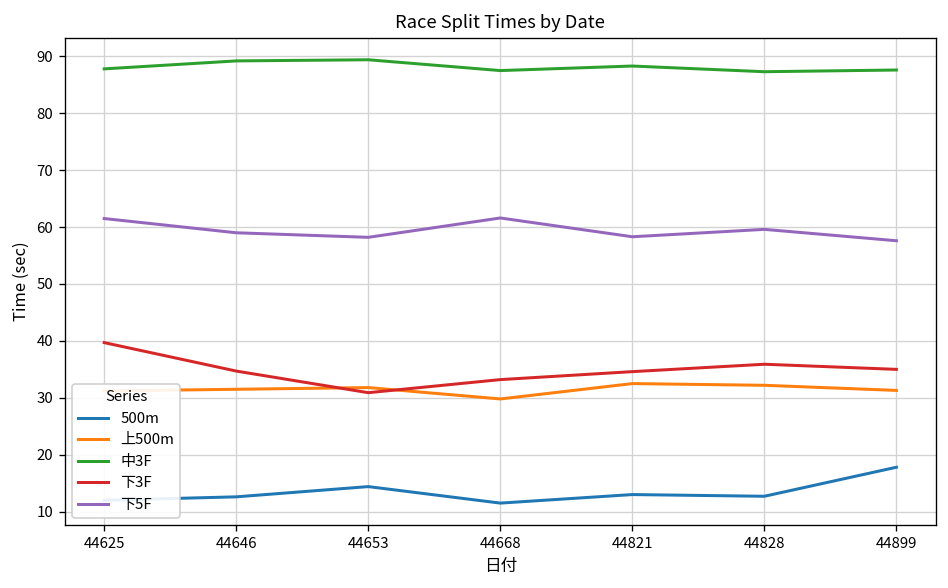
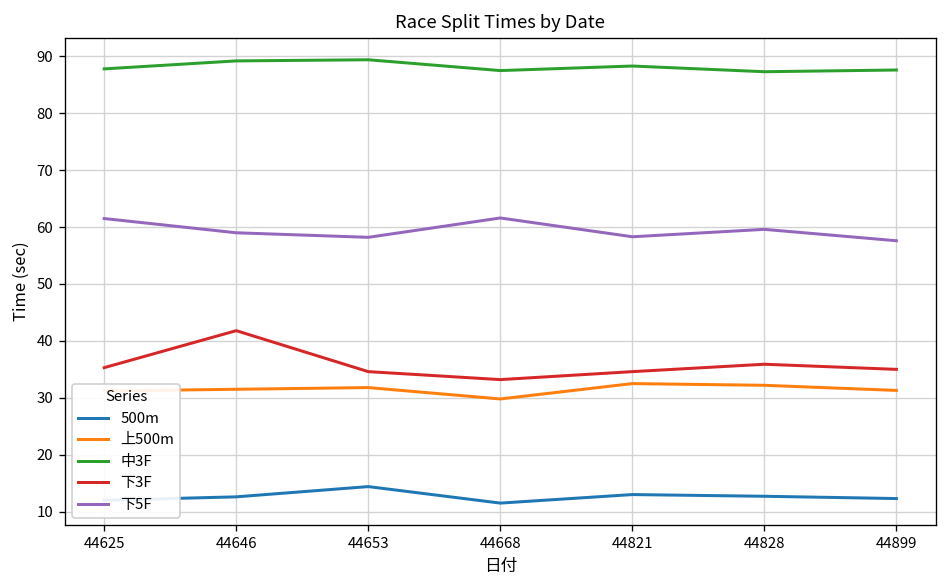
  {
    "500m": {
      "44646": 13,
      "44653": 14,
      "44668": 12,
      "44821": 13,
      "44828": 13,
-     "44899": 18
+     "44899": 12
    },
    "上500m": {
      "44646": 32,
      "44653": 32,
      "44668": 30,
      "44821": 33,
      "44828": 32,
      "44899": 31
    },
    "中3F": {
      "44625": 88,
      "44646": 89,
      "44653": 89,
      "44668": 88,
      "44821": 88,
      "44828": 87,
      "44899": 88
    },
    "下3F": {
-     "44625": 40,
-     "44646": 35,
-     "44653": 31,
+     "44625": 35,
+     "44646": 42,
+     "44653": 35,
      "44668": 33,
      "44821": 35,
      "44828": 36,
      "44899": 35
    },
    "下5F": {
      "44625": 62,
      "44646": 59,
      "44653": 58,
      "44668": 62,
      "44821": 58,
      "44828": 60,
      "44899": 58
    }
  }
